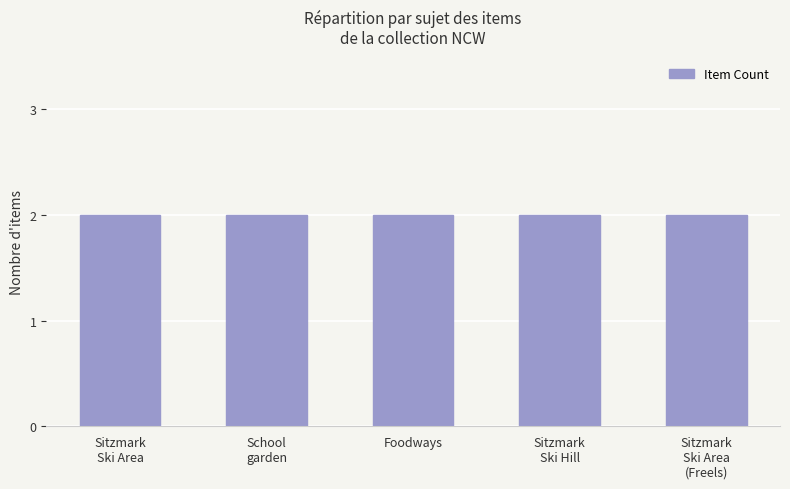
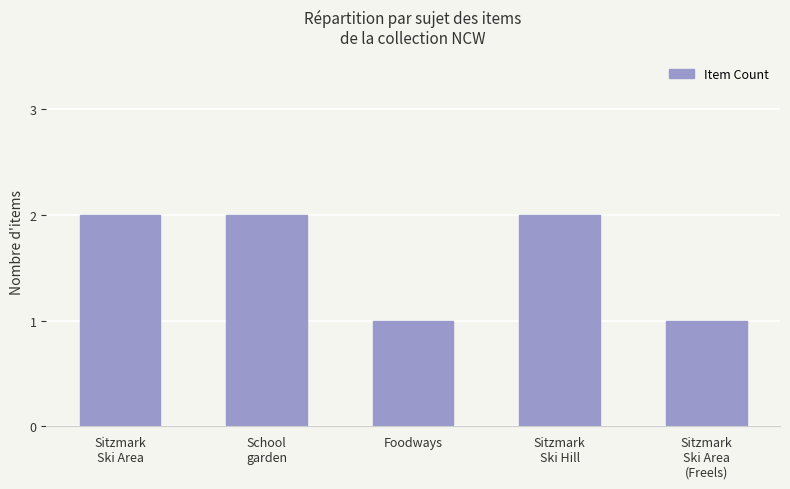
  {
    "Sitzmark Ski Area": 2,
    "School garden": 2,
-   "Foodways": 2,
+   "Foodways": 1,
    "Sitzmark Ski Hill": 2,
-   "Sitzmark Ski Area (Freels)": 2
+   "Sitzmark Ski Area (Freels)": 1
  }
